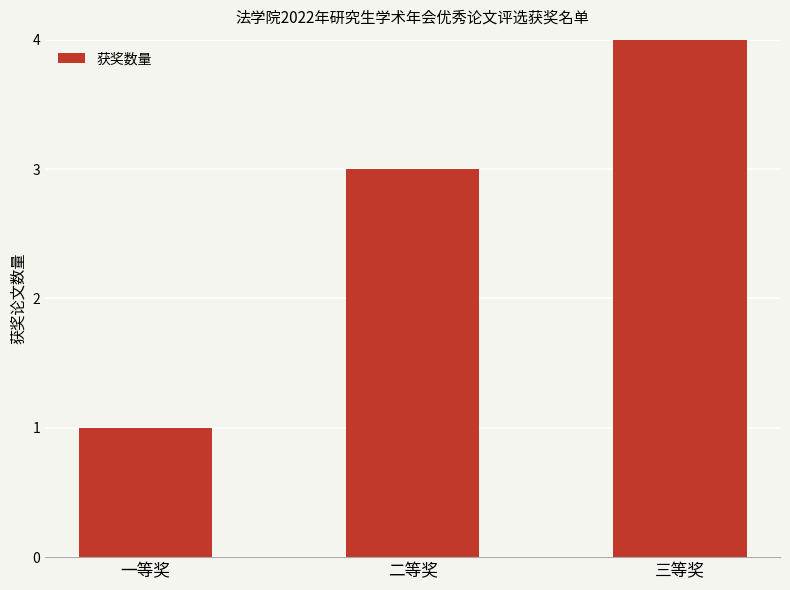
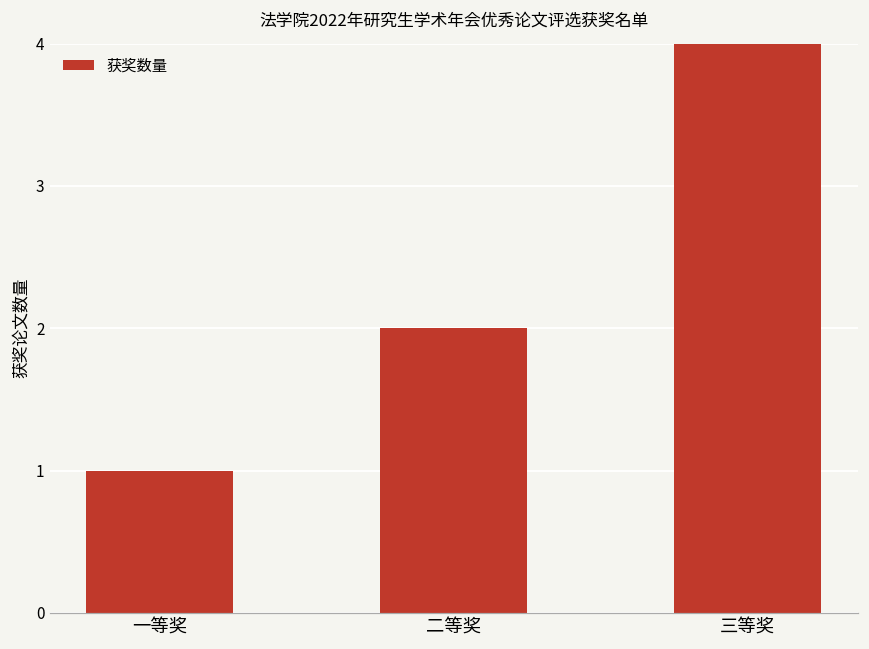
  {
    "一等奖": 1,
-   "二等奖": 3
+   "二等奖": 2
  }
